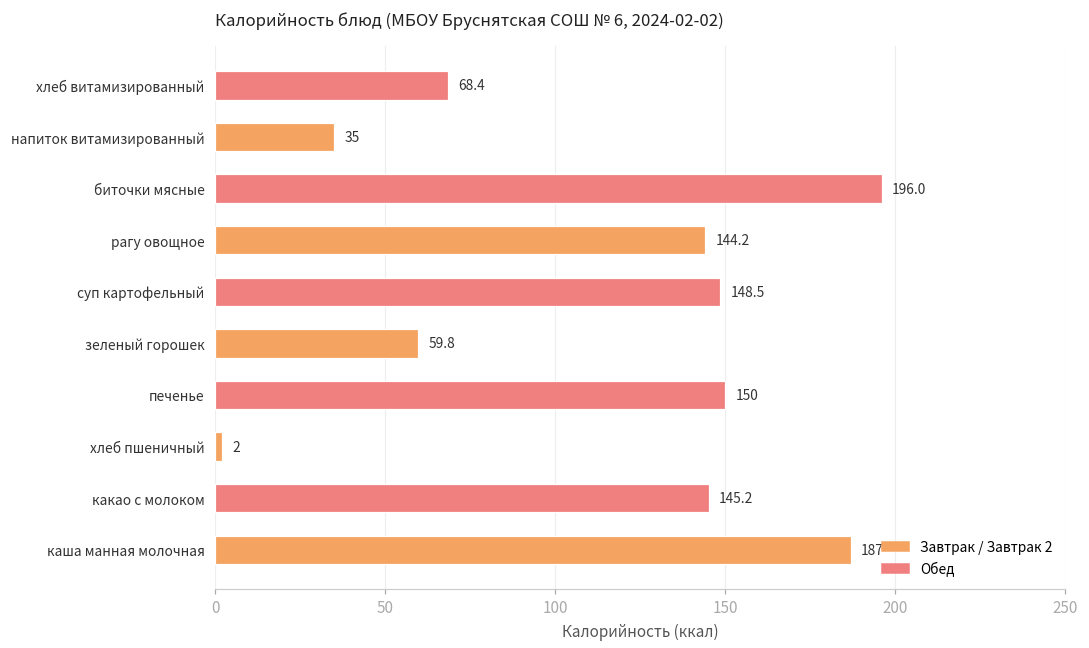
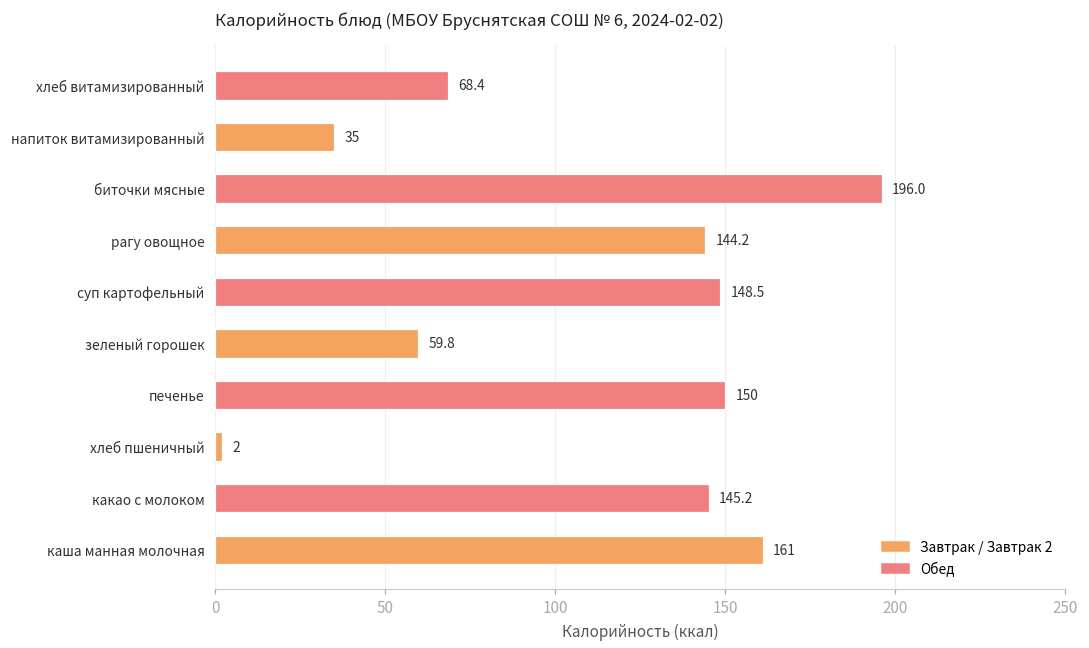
  {
    "хлеб витамизированный": 68.4,
    "напиток витамизированный": 35,
    "биточки мясные": 196.0,
    "рагу овощное": 144.2,
    "суп картофельный": 148.5,
    "зеленый горошек": 59.8,
    "печенье": 150,
    "хлеб пшеничный": 2,
    "какао с молоком": 145.2,
-   "каша манная молочная": 187
+   "каша манная молочная": 161
  }
